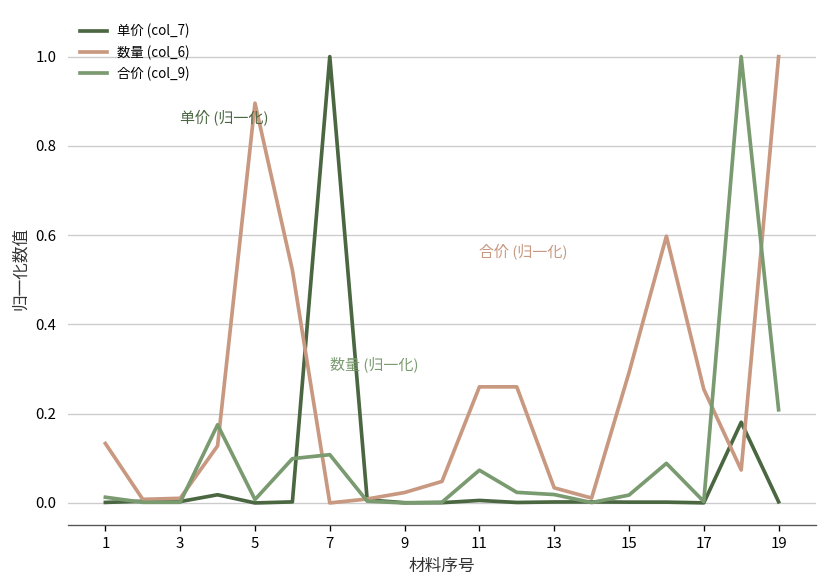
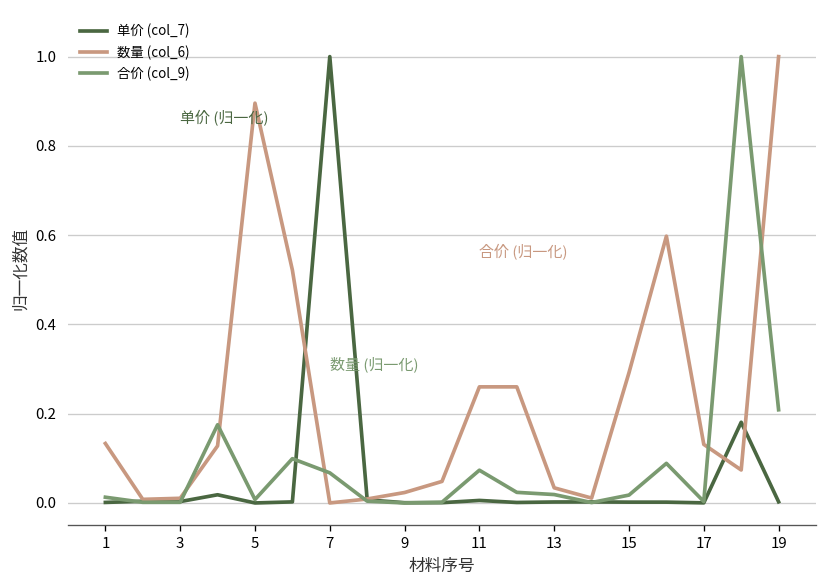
  {
    "单价 (col_7)": {
      "1": 0.00,
      "5": 0.00,
      "7": 1.00,
      "11": 0.01,
      "13": 0.00,
      "15": 0.00,
      "19": 0.00
    },
    "数量 (col_6)": {
      "1": 0.13,
      "3": 0.01,
      "5": 0.90,
      "7": 0.00,
      "9": 0.02,
      "11": 0.26,
      "13": 0.03,
      "15": 0.29,
-     "17": 0.25,
+     "17": 0.13,
      "19": 1.00
    },
    "合价 (col_9)": {
      "1": 0.01,
      "5": 0.01,
-     "7": 0.11,
+     "7": 0.07,
      "11": 0.07,
      "13": 0.02,
      "15": 0.02,
      "19": 0.21
    }
  }
